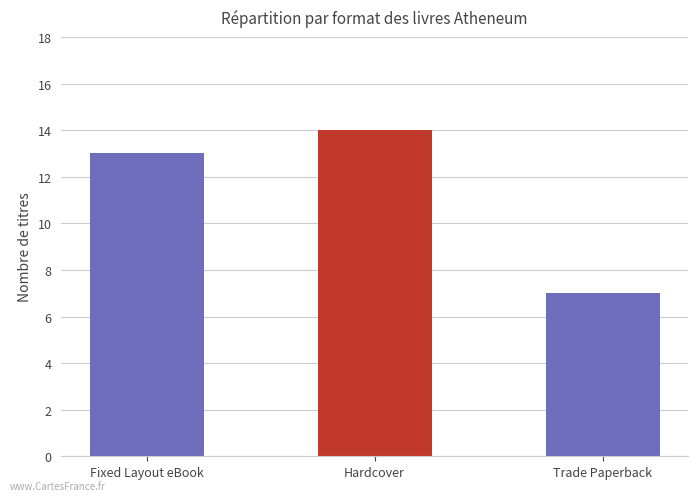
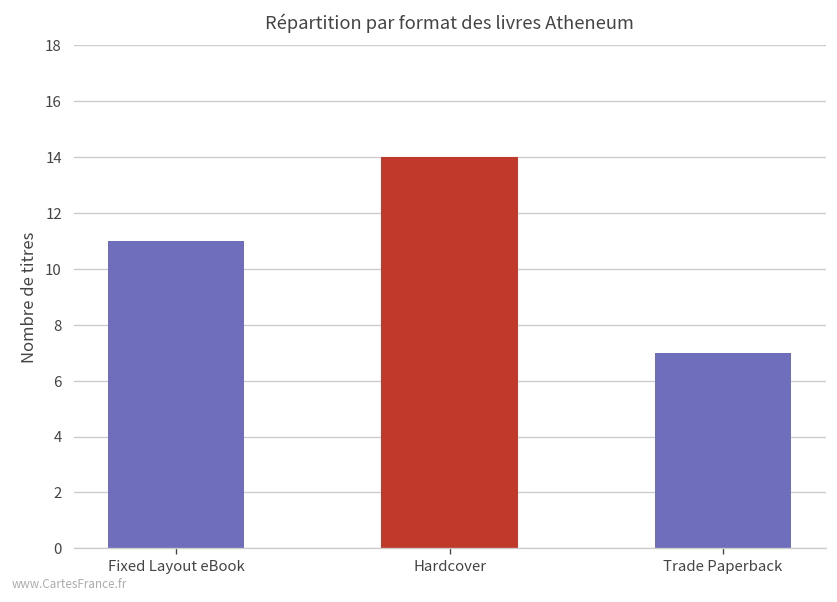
  {
-   "Fixed Layout eBook": 13,
+   "Fixed Layout eBook": 11,
    "Hardcover": 14,
    "Trade Paperback": 7
  }
